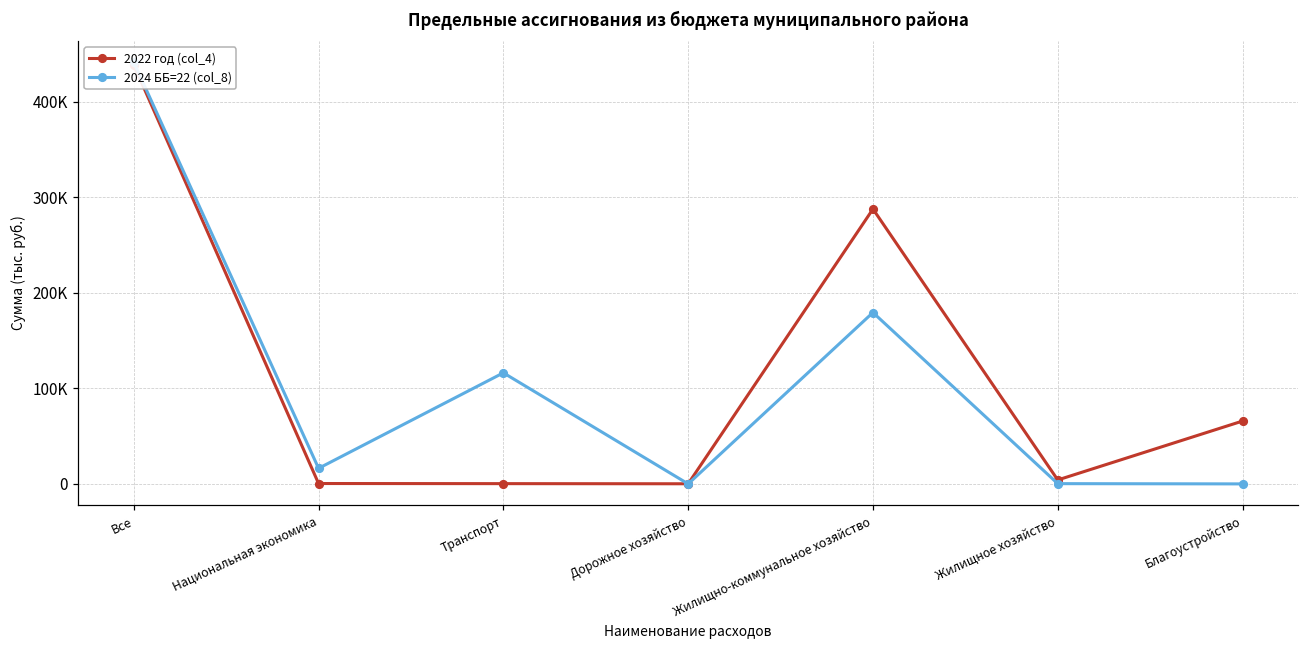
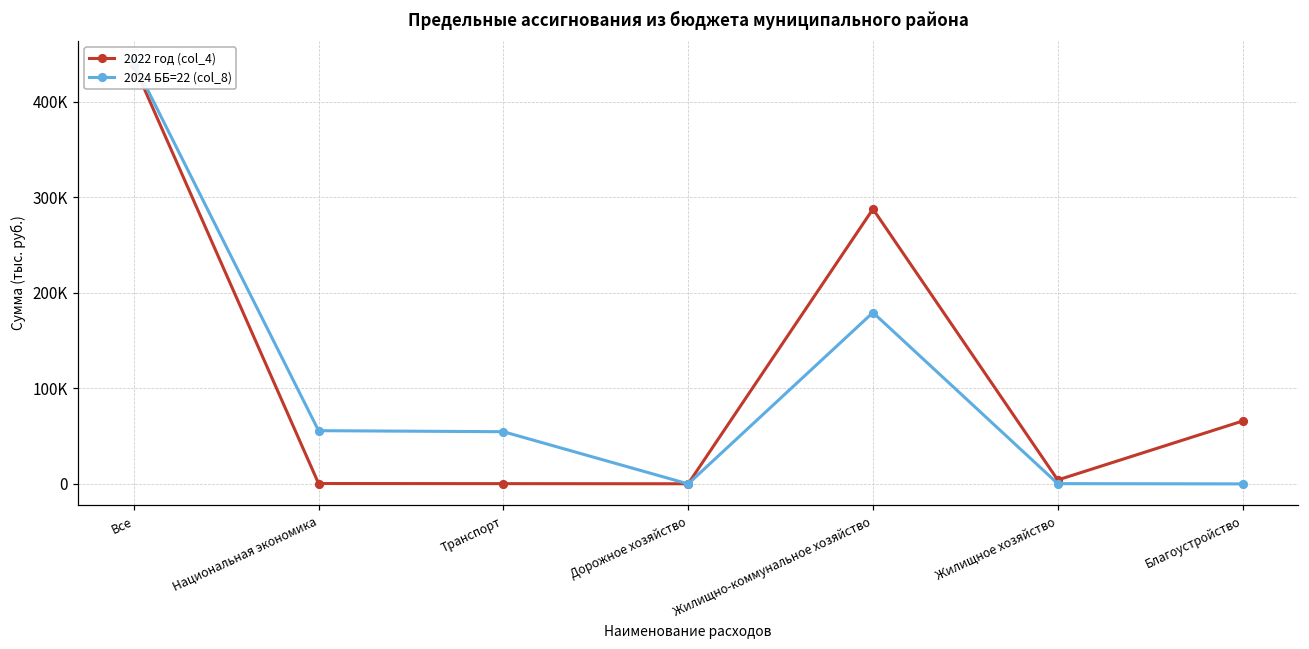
  {
    "2022 год (col_4)": {
      "Национальная экономика": 0,
      "Транспорт": 0,
      "Жилищно-коммунальное хозяйство": 290000,
      "Жилищное хозяйство": 0,
      "Благоустройство": 70000
    },
    "2024 ББ=22 (col_8)": {
-     "Национальная экономика": 20000,
-     "Транспорт": 120000,
+     "Национальная экономика": 60000,
+     "Транспорт": 50000,
      "Жилищно-коммунальное хозяйство": 180000,
      "Жилищное хозяйство": 0,
      "Благоустройство": 0
    }
  }
